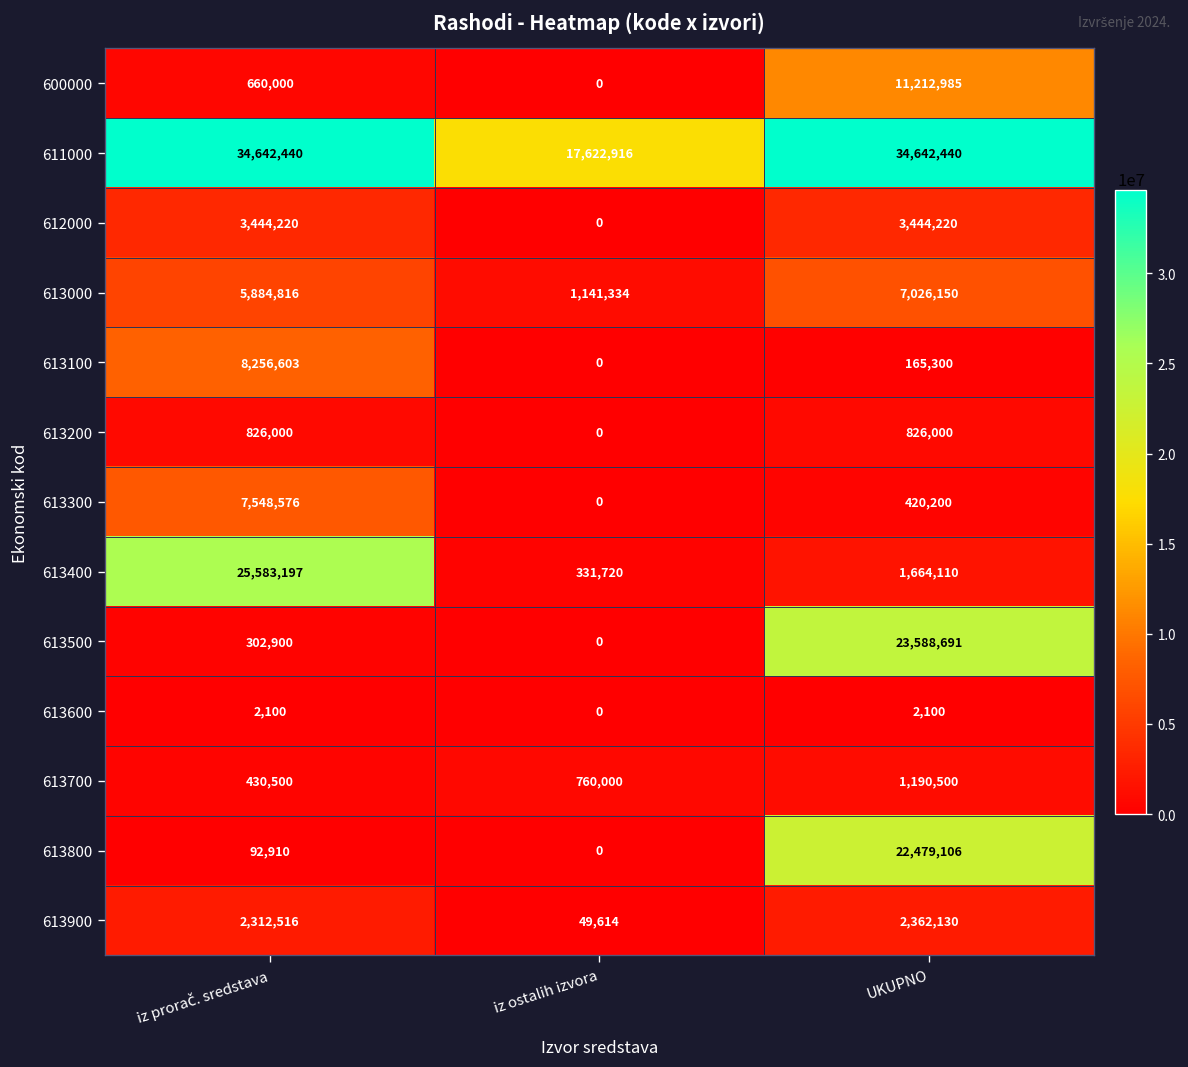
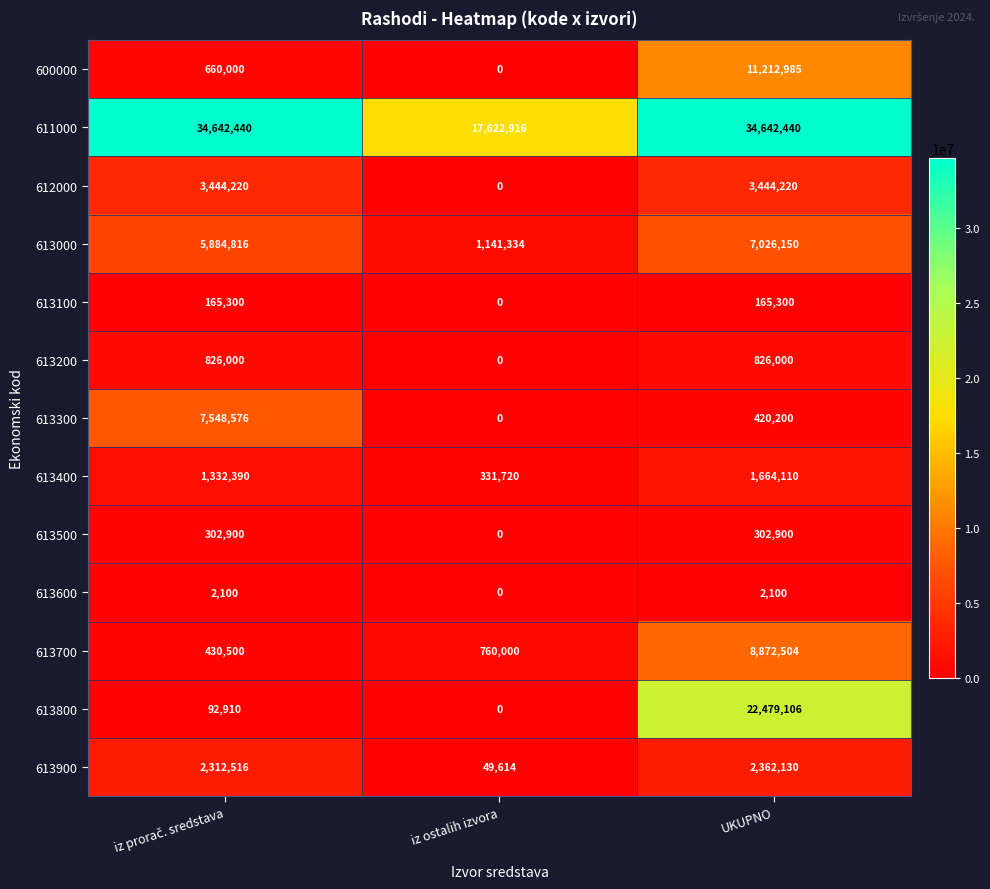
  {
    "600000": {
      "iz prorač. sredstava": "660,000",
      "iz ostalih izvora": "0",
      "UKUPNO": "11,212,985"
    },
    "611000": {
      "iz prorač. sredstava": "34,642,440",
      "iz ostalih izvora": "17,622,916",
      "UKUPNO": "34,642,440"
    },
    "612000": {
      "iz prorač. sredstava": "3,444,220",
      "iz ostalih izvora": "0",
      "UKUPNO": "3,444,220"
    },
    "613000": {
      "iz prorač. sredstava": "5,884,816",
      "iz ostalih izvora": "1,141,334",
      "UKUPNO": "7,026,150"
    },
    "613100": {
-     "iz prorač. sredstava": "8,256,603",
+     "iz prorač. sredstava": "165,300",
      "iz ostalih izvora": "0",
      "UKUPNO": "165,300"
    },
    "613200": {
      "iz prorač. sredstava": "826,000",
      "iz ostalih izvora": "0",
      "UKUPNO": "826,000"
    },
    "613300": {
      "iz prorač. sredstava": "7,548,576",
      "iz ostalih izvora": "0",
      "UKUPNO": "420,200"
    },
    "613400": {
-     "iz prorač. sredstava": "25,583,197",
+     "iz prorač. sredstava": "1,332,390",
      "iz ostalih izvora": "331,720",
      "UKUPNO": "1,664,110"
    },
    "613500": {
      "iz prorač. sredstava": "302,900",
      "iz ostalih izvora": "0",
-     "UKUPNO": "23,588,691"
+     "UKUPNO": "302,900"
    },
    "613600": {
      "iz prorač. sredstava": "2,100",
      "iz ostalih izvora": "0",
      "UKUPNO": "2,100"
    },
    "613700": {
      "iz prorač. sredstava": "430,500",
      "iz ostalih izvora": "760,000",
-     "UKUPNO": "1,190,500"
+     "UKUPNO": "8,872,504"
    },
    "613800": {
      "iz prorač. sredstava": "92,910",
      "iz ostalih izvora": "0",
      "UKUPNO": "22,479,106"
    },
    "613900": {
      "iz prorač. sredstava": "2,312,516",
      "iz ostalih izvora": "49,614",
      "UKUPNO": "2,362,130"
    }
  }
